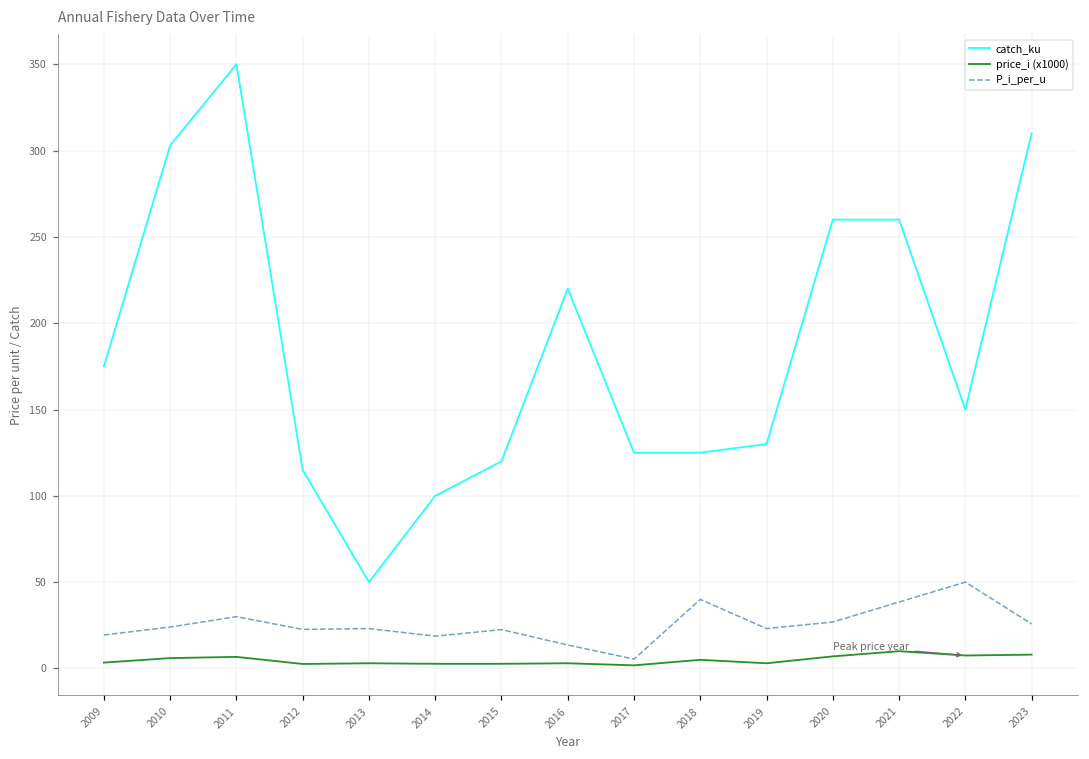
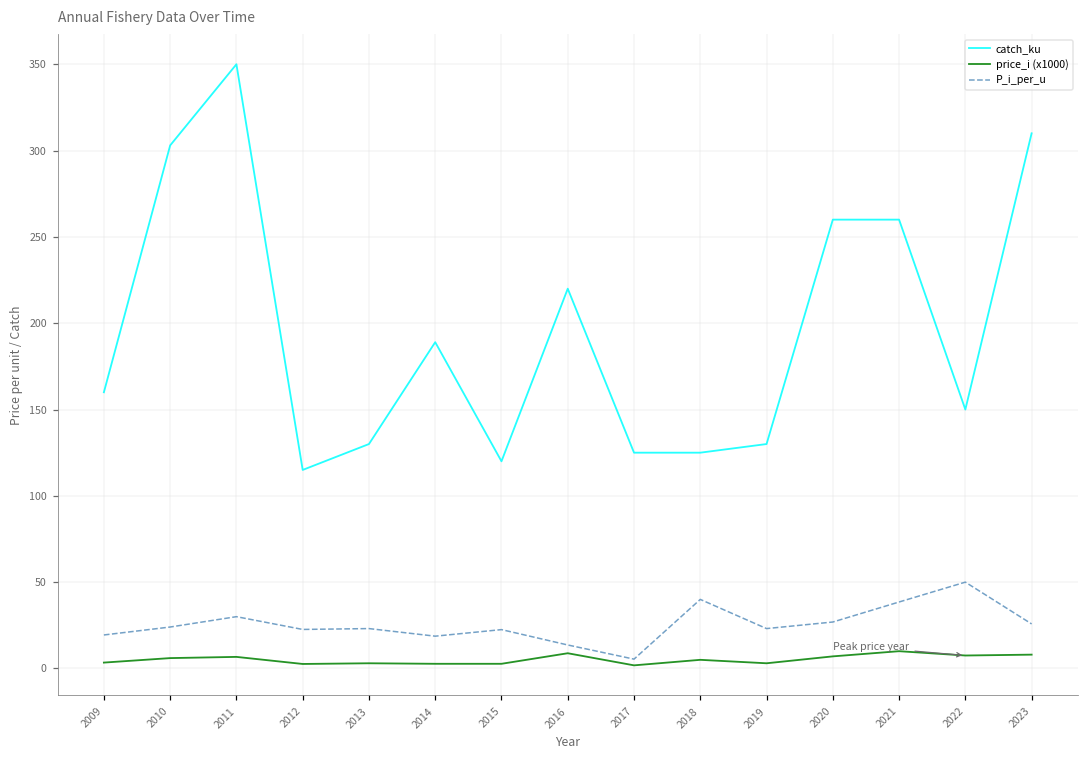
  {
    "catch_ku": {
-     "2009": 175,
+     "2009": 160,
      "2010": 303,
      "2011": 350,
      "2012": 115,
-     "2013": 50,
-     "2014": 100,
+     "2013": 130,
+     "2014": 189,
      "2015": 120,
      "2016": 220,
      "2017": 125,
      "2018": 125,
      "2019": 130,
      "2020": 260,
      "2021": 260,
      "2022": 150,
      "2023": 310
    },
    "price_i (x1000)": {
      "2009": 3,
      "2010": 6,
      "2011": 7,
      "2012": 3,
      "2013": 3,
      "2014": 3,
      "2015": 3,
-     "2016": 3,
+     "2016": 9,
      "2017": 2,
      "2018": 5,
      "2019": 3,
      "2020": 7,
      "2021": 10,
      "2022": 8,
      "2023": 8
    },
    "P_i_per_u": {
      "2009": 19,
      "2010": 24,
      "2011": 30,
      "2012": 23,
      "2013": 23,
      "2014": 19,
      "2015": 23,
      "2016": 14,
      "2017": 5,
      "2018": 40,
      "2019": 23,
      "2020": 27,
      "2021": 39,
      "2022": 50,
      "2023": 26
    }
  }
